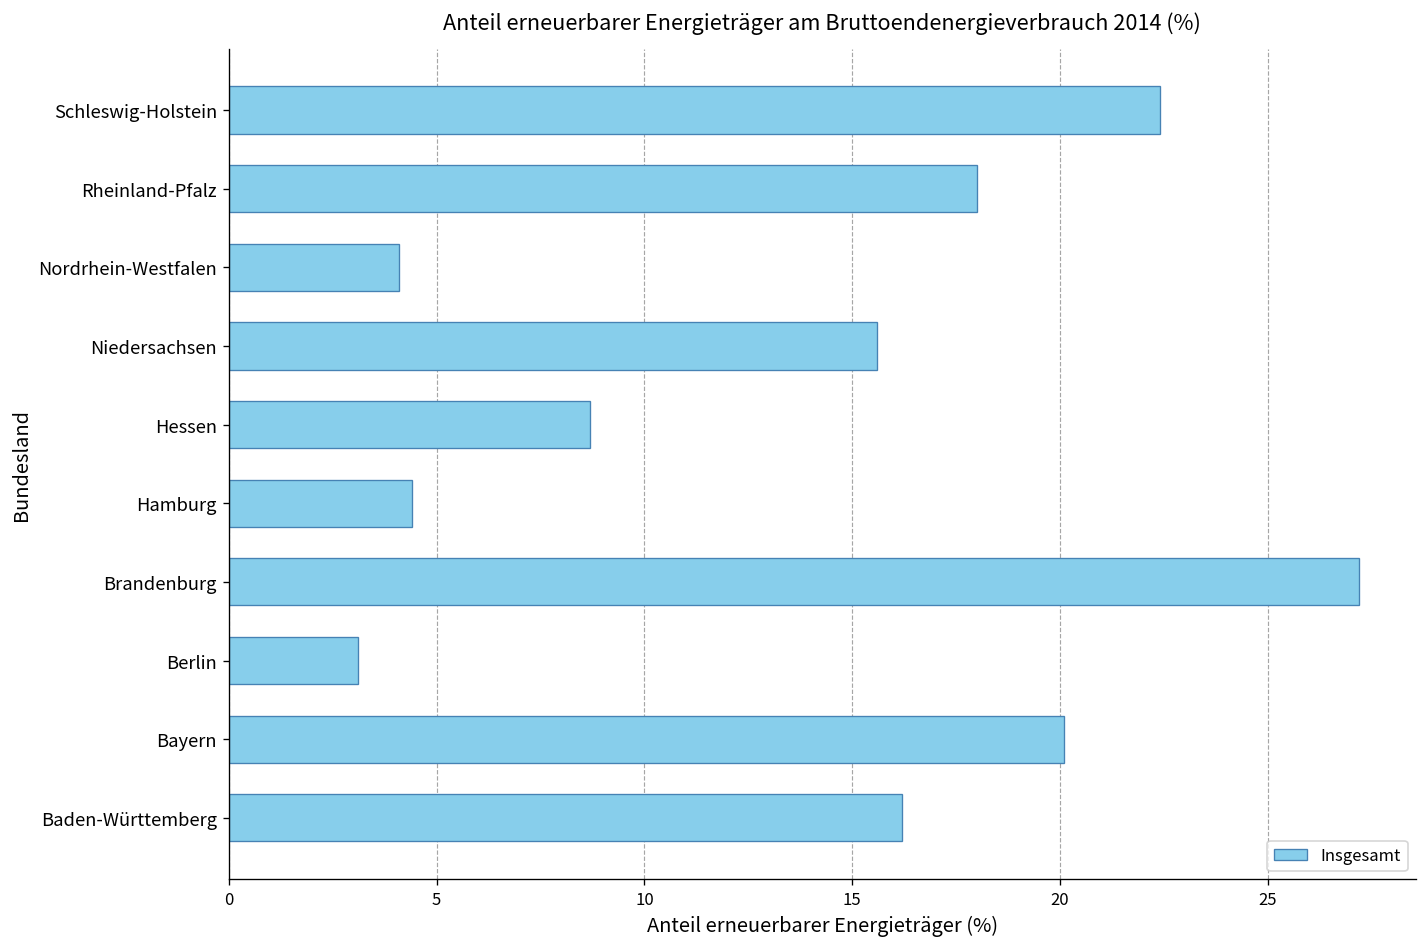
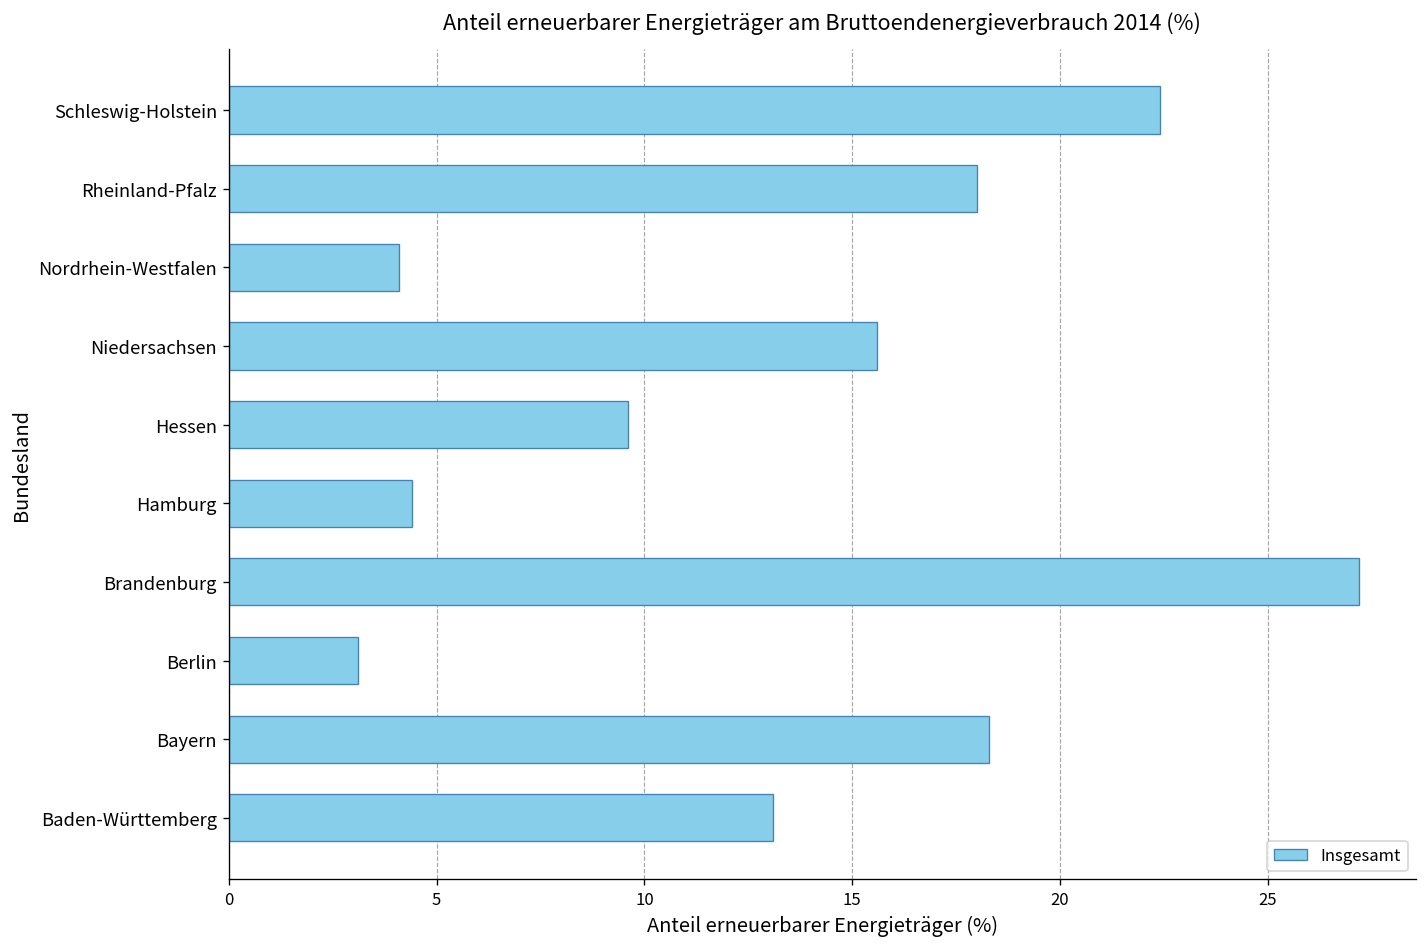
  {
    "Schleswig-Holstein": 22.4,
    "Rheinland-Pfalz": 18.0,
    "Nordrhein-Westfalen": 4.1,
    "Niedersachsen": 15.6,
-   "Hessen": 8.7,
+   "Hessen": 9.6,
    "Hamburg": 4.4,
    "Brandenburg": 27.2,
    "Berlin": 3.1,
-   "Bayern": 20.1,
-   "Baden-Württemberg": 16.2
+   "Bayern": 18.3,
+   "Baden-Württemberg": 13.1
  }
